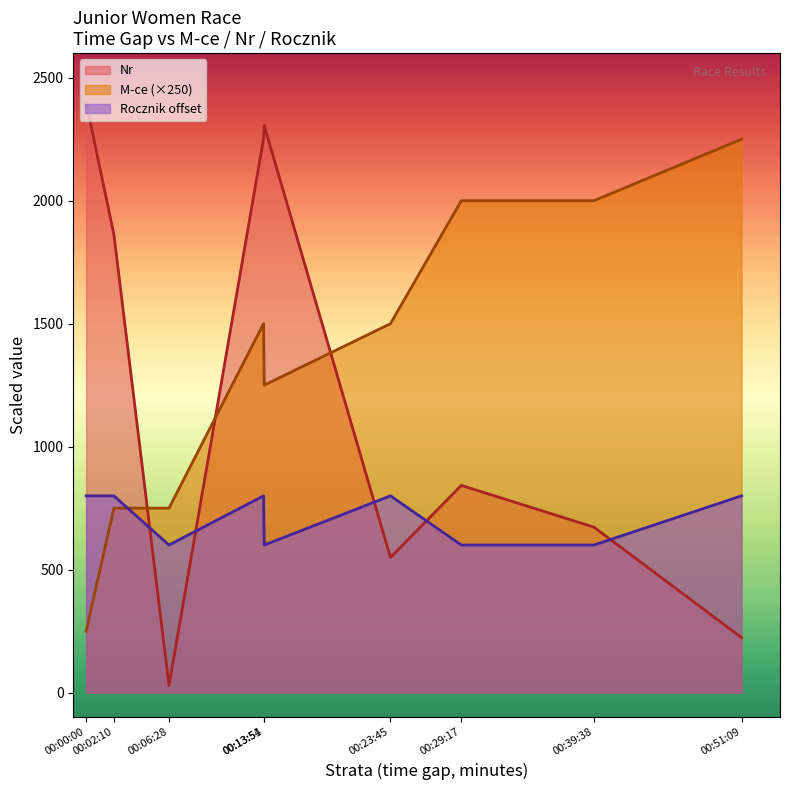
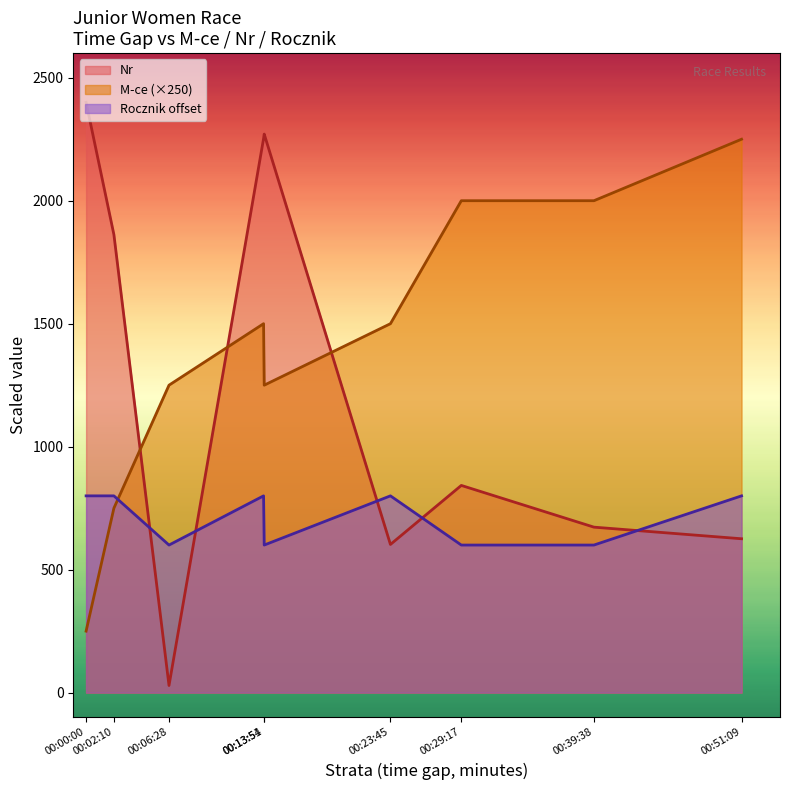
  {
    "Nr": {
      "00:02:10": 1860,
      "00:06:28": 30,
      "00:13:51": 2250,
-     "00:13:54": 2310,
-     "00:23:45": 550,
+     "00:13:54": 2270,
+     "00:23:45": 600,
      "00:29:17": 840,
      "00:39:38": 670,
-     "00:51:09": 220
+     "00:51:09": 630
    },
    "M-ce (×250)": {
      "00:00:00": 250,
      "00:02:10": 750,
-     "00:06:28": 750,
+     "00:06:28": 1250,
      "00:13:51": 1500,
      "00:13:54": 1250,
      "00:23:45": 1500,
      "00:29:17": 2000,
      "00:39:38": 2000,
      "00:51:09": 2250
    },
    "Rocznik offset": {
      "00:00:00": 800,
      "00:02:10": 800,
      "00:06:28": 600,
      "00:13:51": 800,
      "00:13:54": 600,
      "00:23:45": 800,
      "00:29:17": 600,
      "00:39:38": 600,
      "00:51:09": 800
    }
  }
